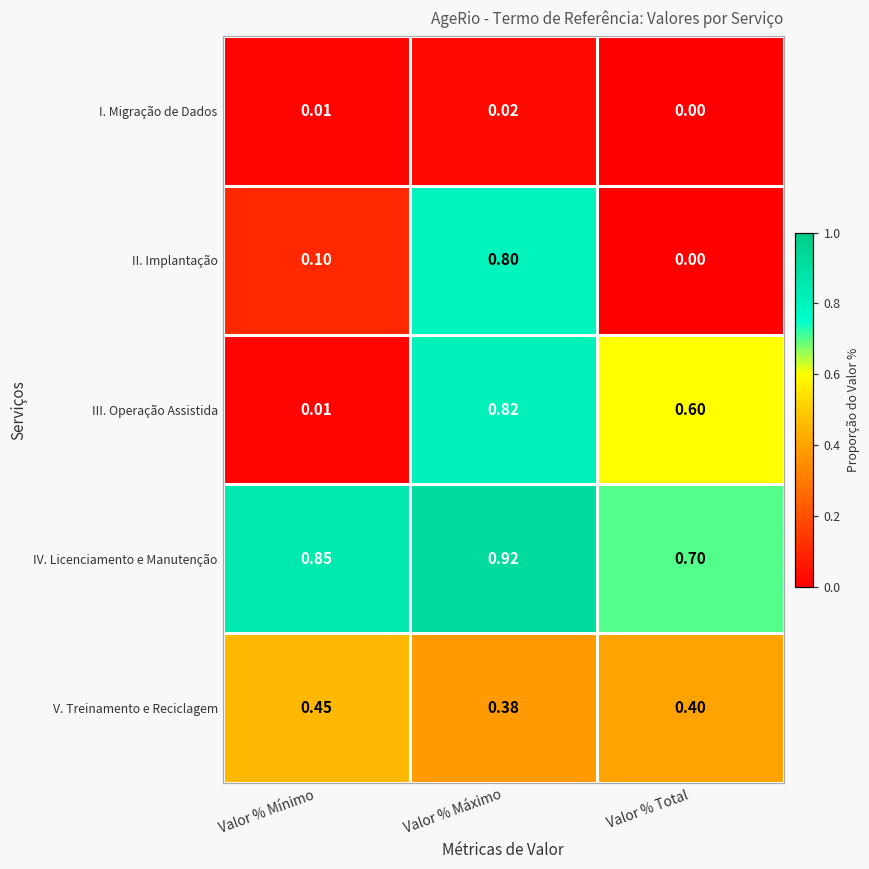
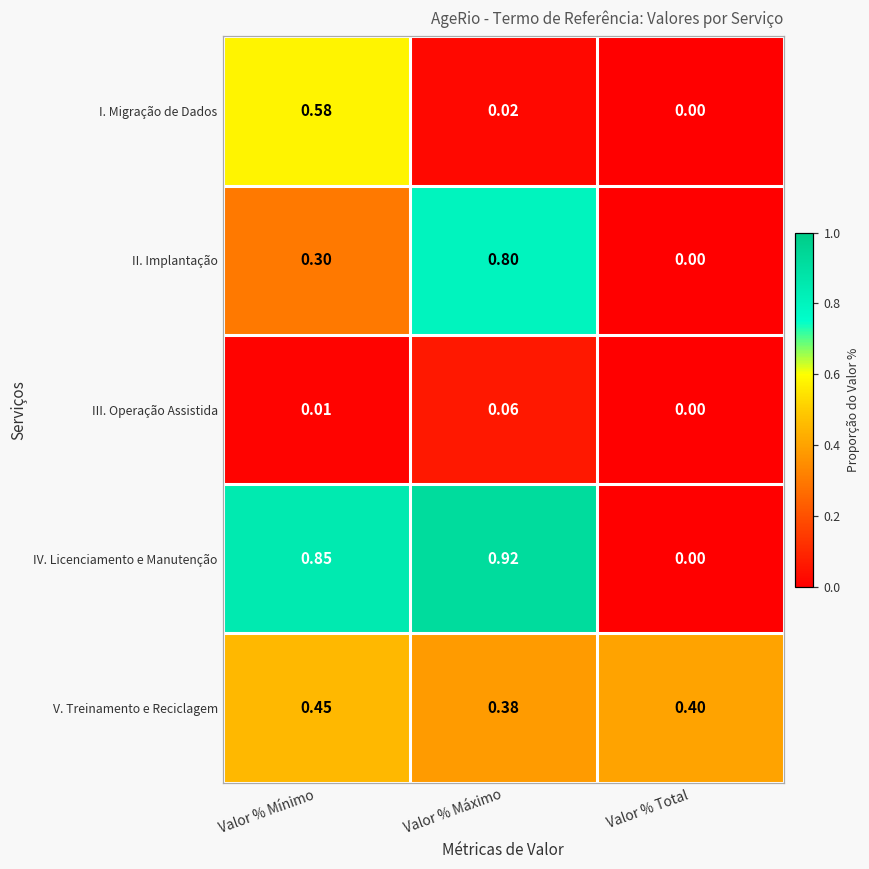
  {
    "I. Migração de Dados": {
-     "Valor % Mínimo": 0.01,
+     "Valor % Mínimo": 0.58,
      "Valor % Máximo": 0.02,
      "Valor % Total": 0.00
    },
    "II. Implantação": {
-     "Valor % Mínimo": 0.10,
+     "Valor % Mínimo": 0.30,
      "Valor % Máximo": 0.80,
      "Valor % Total": 0.00
    },
    "III. Operação Assistida": {
      "Valor % Mínimo": 0.01,
-     "Valor % Máximo": 0.82,
-     "Valor % Total": 0.60
+     "Valor % Máximo": 0.06,
+     "Valor % Total": 0.00
    },
    "IV. Licenciamento e Manutenção": {
      "Valor % Mínimo": 0.85,
      "Valor % Máximo": 0.92,
-     "Valor % Total": 0.70
+     "Valor % Total": 0.00
    },
    "V. Treinamento e Reciclagem": {
      "Valor % Mínimo": 0.45,
      "Valor % Máximo": 0.38,
      "Valor % Total": 0.40
    }
  }
